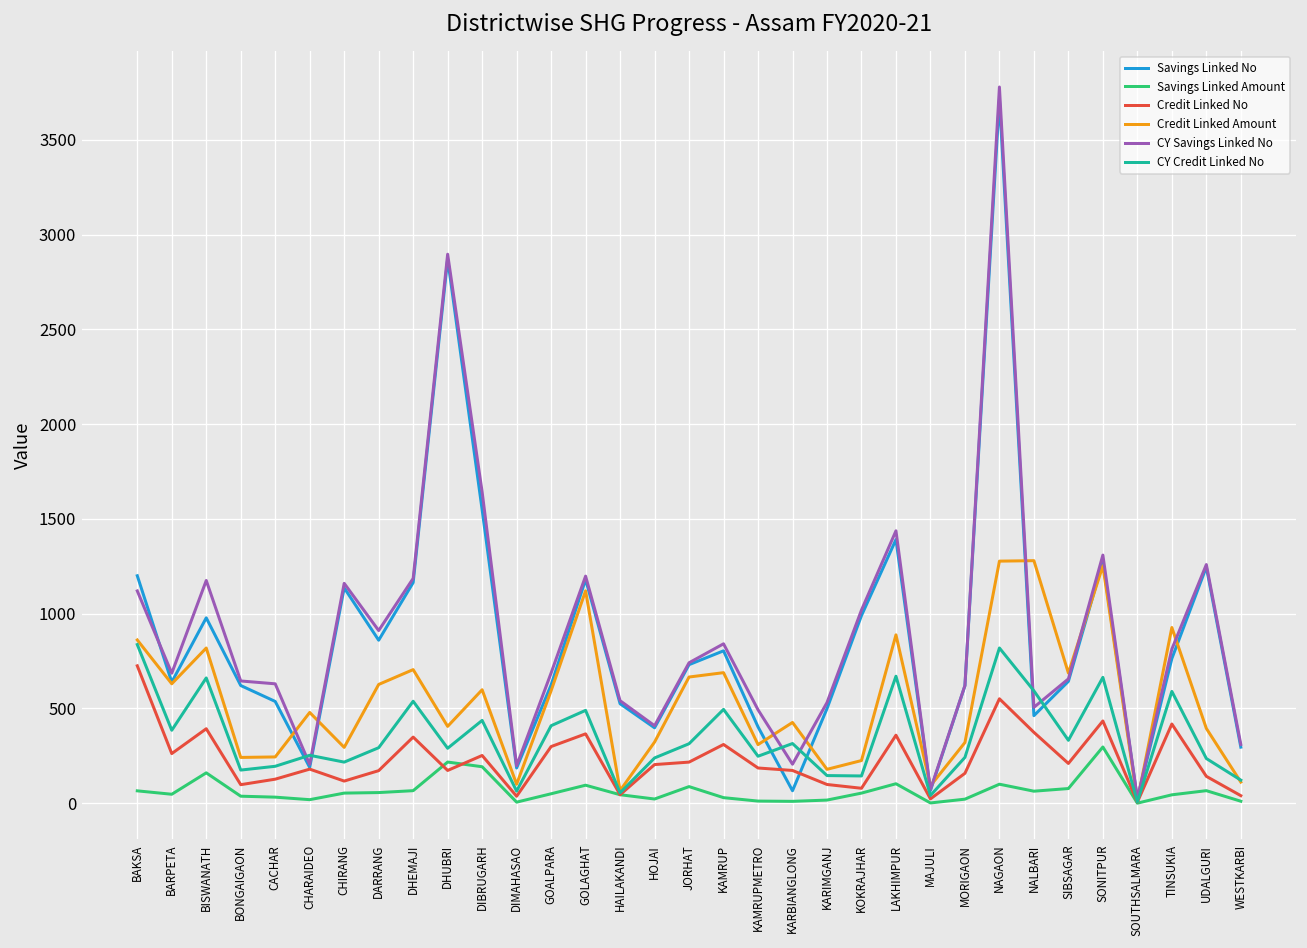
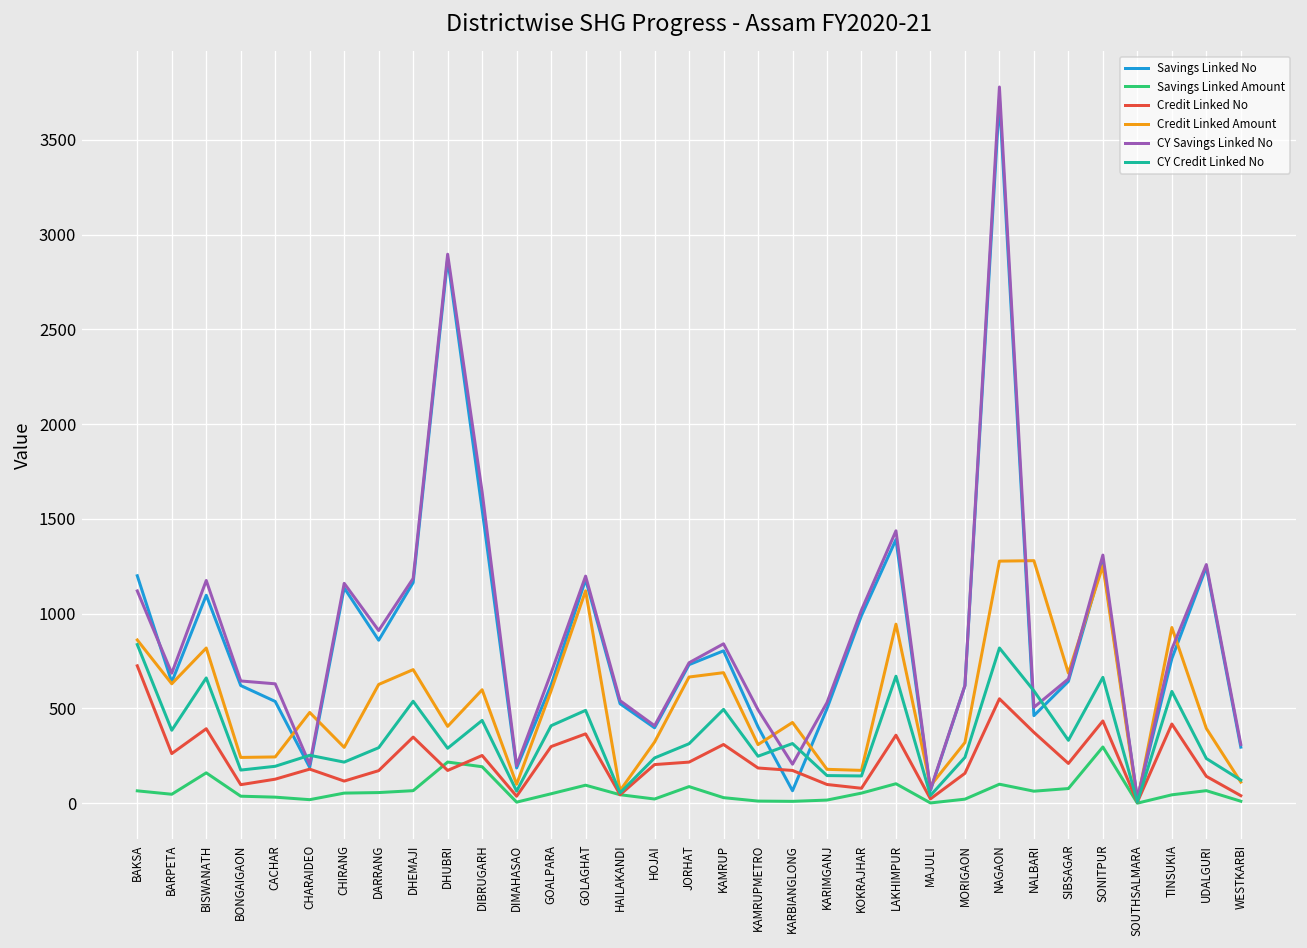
  {
    "Savings Linked No": {
      "BAKSA": 1200,
-     "BISWANATH": 980,
+     "BISWANATH": 1100,
      "BONGAIGAON": 620,
      "CACHAR": 540,
      "CHIRANG": 1140,
      "DARRANG": 860,
      "DHEMAJI": 1160,
      "DHUBRI": 2870,
      "DIBRUGARH": 1550,
      "GOALPARA": 620,
      "GOLAGHAT": 1180,
      "KAMRUP": 800,
      "KAMRUPMETRO": 400,
      "KARBIANGLONG": 70,
      "KARIMGANJ": 500,
      "KOKRAJHAR": 990,
      "LAKHIMPUR": 1390,
      "NAGAON": 3720,
      "NALBARI": 460,
      "SONITPUR": 1270,
      "TINSUKIA": 760
    },
    "Credit Linked No": {
      "BAKSA": 730,
      "BARPETA": 260,
      "BISWANATH": 390,
      "BONGAIGAON": 100,
      "CACHAR": 130,
      "CHIRANG": 120,
      "DARRANG": 170,
      "DHEMAJI": 350,
      "DHUBRI": 170,
      "DIBRUGARH": 250,
      "DIMAHASAO": 40,
      "GOALPARA": 300,
      "GOLAGHAT": 370,
      "HOJAI": 200,
      "JORHAT": 220,
      "KAMRUP": 310,
      "KAMRUPMETRO": 190,
      "KARBIANGLONG": 170,
      "KARIMGANJ": 100,
      "KOKRAJHAR": 80,
      "LAKHIMPUR": 360,
      "MAJULI": 20,
      "MORIGAON": 160,
      "NAGAON": 550,
      "NALBARI": 370,
      "SIBSAGAR": 210,
      "SONITPUR": 430,
      "TINSUKIA": 420,
      "UDALGURI": 140,
      "WESTKARBI": 40
    },
    "Credit Linked Amount": {
      "BAKSA": 860,
      "BISWANATH": 820,
      "BONGAIGAON": 240,
      "CACHAR": 240,
      "CHARAIDEO": 480,
      "CHIRANG": 290,
      "DARRANG": 630,
      "DHEMAJI": 700,
      "DHUBRI": 410,
      "DIBRUGARH": 600,
      "DIMAHASAO": 100,
      "GOALPARA": 590,
      "GOLAGHAT": 1120,
      "HOJAI": 320,
      "JORHAT": 670,
      "KAMRUP": 690,
      "KAMRUPMETRO": 310,
      "KARBIANGLONG": 430,
      "KARIMGANJ": 180,
-     "KOKRAJHAR": 230,
-     "LAKHIMPUR": 890,
+     "KOKRAJHAR": 170,
+     "LAKHIMPUR": 940,
      "MAJULI": 90,
      "MORIGAON": 320,
      "NAGAON": 1280,
      "NALBARI": 1280,
      "SIBSAGAR": 690,
      "SONITPUR": 1250,
      "TINSUKIA": 930,
      "UDALGURI": 390
    },
    "CY Savings Linked No": {
      "BAKSA": 1120,
      "BARPETA": 690,
      "BISWANATH": 1180,
      "BONGAIGAON": 650,
      "CACHAR": 630,
      "CHIRANG": 1160,
      "DARRANG": 910,
      "DHEMAJI": 1190,
      "DHUBRI": 2900,
      "DIBRUGARH": 1640,
      "GOALPARA": 690,
      "GOLAGHAT": 1200,
      "KAMRUP": 840,
      "KAMRUPMETRO": 490,
      "KARBIANGLONG": 210,
      "KARIMGANJ": 530,
      "KOKRAJHAR": 1020,
      "LAKHIMPUR": 1440,
      "NAGAON": 3780,
      "NALBARI": 510,
      "SONITPUR": 1310,
      "TINSUKIA": 810
    }
  }
